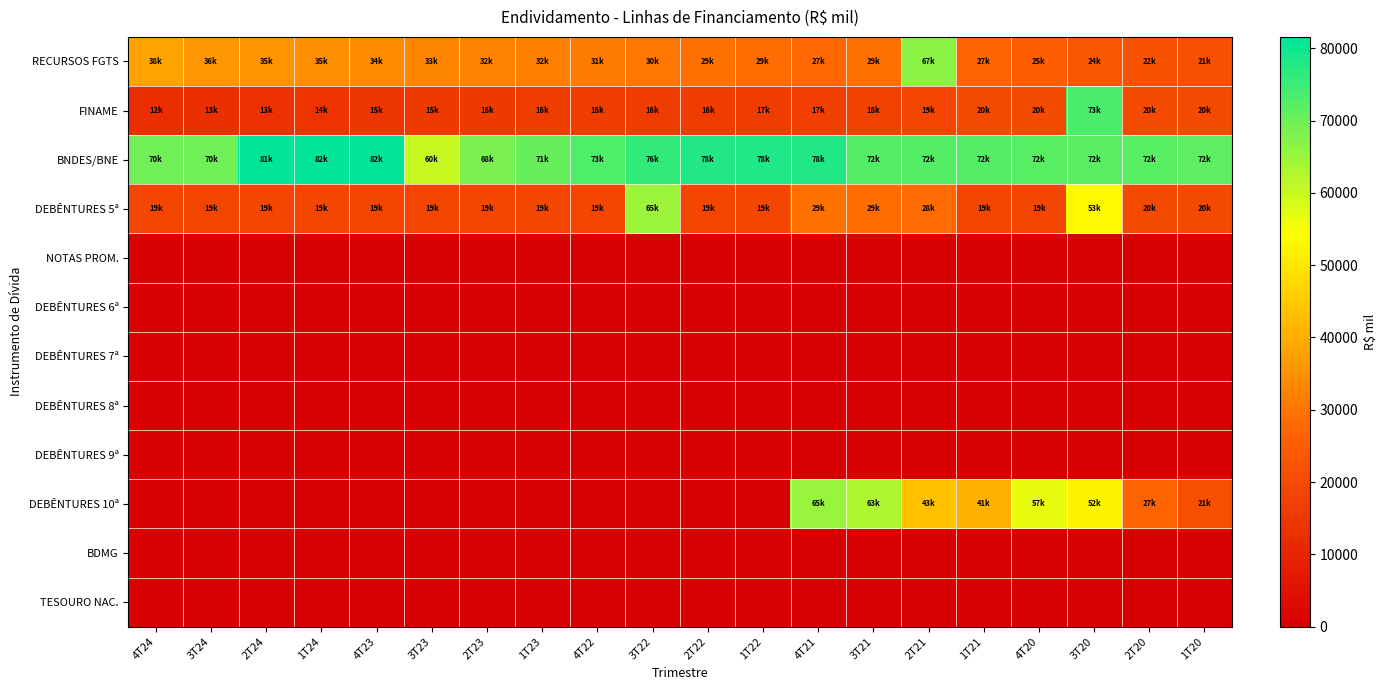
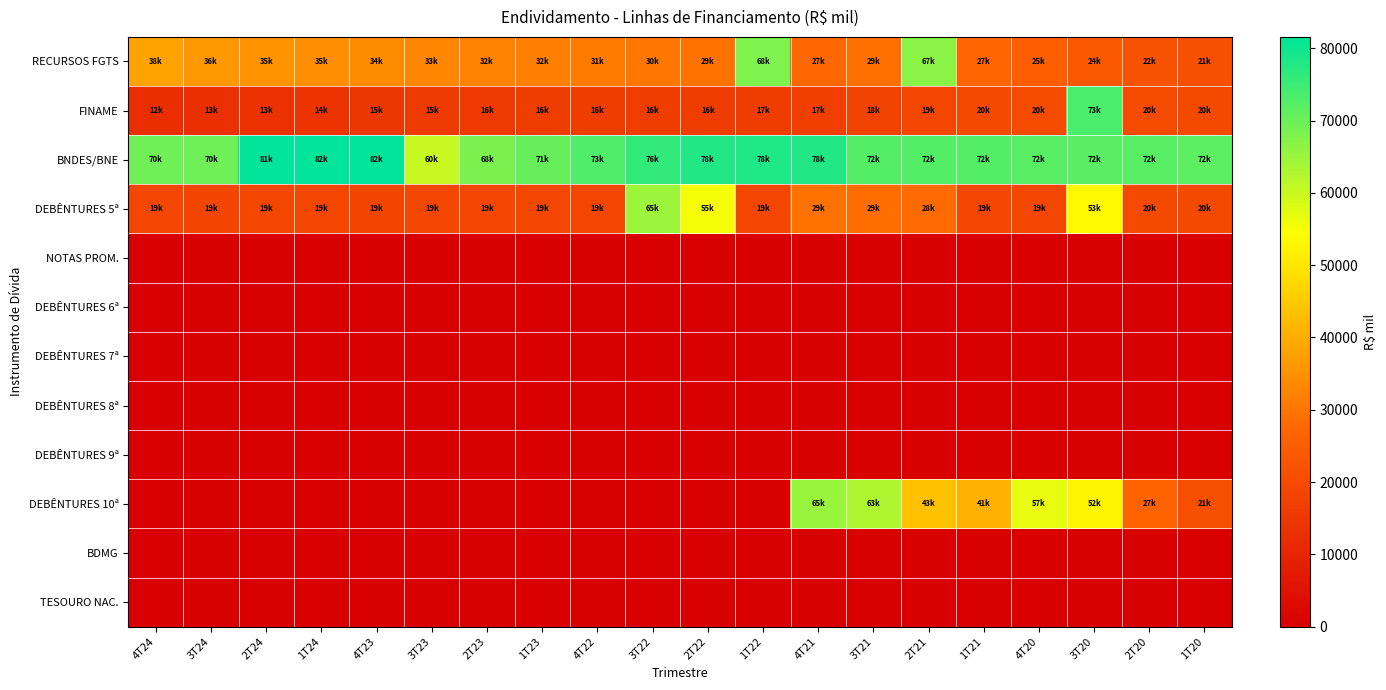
  {
    "RECURSOS FGTS": {
      "4T24": "38k",
      "3T24": "36k",
      "2T24": "35k",
      "1T24": "35k",
      "4T23": "34k",
      "3T23": "33k",
      "2T23": "32k",
      "1T23": "32k",
      "4T22": "31k",
      "3T22": "30k",
      "2T22": "29k",
-     "1T22": "29k",
+     "1T22": "68k",
      "4T21": "27k",
      "3T21": "29k",
      "2T21": "67k",
      "1T21": "27k",
      "4T20": "25k",
      "3T20": "24k",
      "2T20": "22k",
      "1T20": "21k"
    },
    "FINAME": {
      "4T24": "12k",
      "3T24": "13k",
      "2T24": "13k",
      "1T24": "14k",
      "4T23": "15k",
      "3T23": "15k",
      "2T23": "16k",
      "1T23": "16k",
      "4T22": "16k",
      "3T22": "16k",
      "2T22": "16k",
      "1T22": "17k",
      "4T21": "17k",
      "3T21": "18k",
      "2T21": "19k",
      "1T21": "20k",
      "4T20": "20k",
      "3T20": "73k",
      "2T20": "20k",
      "1T20": "20k"
    },
    "BNDES/BNE": {
      "4T24": "70k",
      "3T24": "70k",
      "2T24": "81k",
      "1T24": "82k",
      "4T23": "82k",
      "3T23": "60k",
      "2T23": "68k",
      "1T23": "71k",
      "4T22": "73k",
      "3T22": "76k",
      "2T22": "78k",
      "1T22": "78k",
      "4T21": "78k",
      "3T21": "72k",
      "2T21": "72k",
      "1T21": "72k",
      "4T20": "72k",
      "3T20": "72k",
      "2T20": "72k",
      "1T20": "72k"
    },
    "DEBÊNTURES 5ª": {
      "4T24": "19k",
      "3T24": "19k",
      "2T24": "19k",
      "1T24": "19k",
      "4T23": "19k",
      "3T23": "19k",
      "2T23": "19k",
      "1T23": "19k",
      "4T22": "19k",
      "3T22": "65k",
-     "2T22": "19k",
+     "2T22": "55k",
      "1T22": "19k",
      "4T21": "29k",
      "3T21": "29k",
      "2T21": "28k",
      "1T21": "19k",
      "4T20": "19k",
      "3T20": "53k",
      "2T20": "20k",
      "1T20": "20k"
    },
    "DEBÊNTURES 10ª": {
      "4T21": "65k",
      "3T21": "63k",
      "2T21": "43k",
      "1T21": "41k",
      "4T20": "57k",
      "3T20": "52k",
      "2T20": "27k",
      "1T20": "21k"
    }
  }
